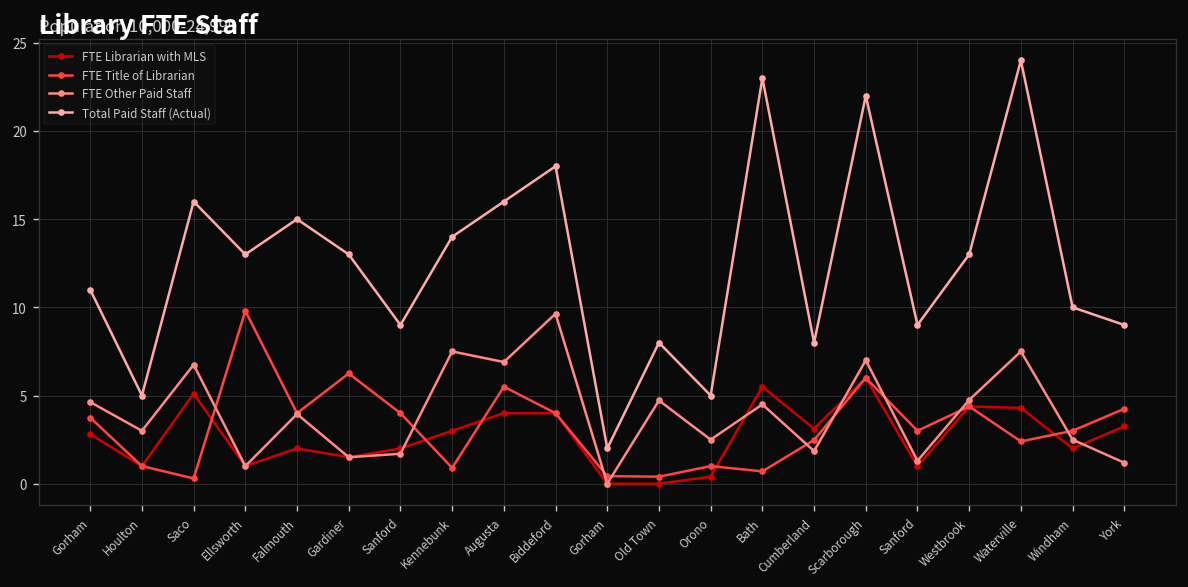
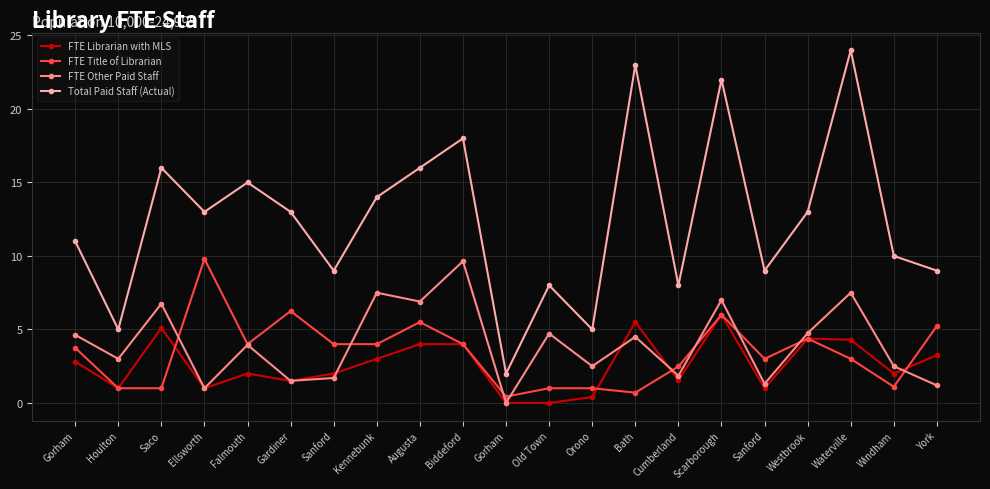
  {
    "FTE Librarian with MLS": {
      "Saco": 5.1,
      "Falmouth": 2.0,
      "Kennebunk": 3.0,
      "Augusta": 4.0,
      "Old Town": 0.0,
      "Orono": 0.4,
      "Bath": 5.5,
-     "Cumberland": 3.1,
+     "Cumberland": 1.6,
      "Waterville": 4.3,
      "Windham": 2.0,
      "York": 3.3
    },
    "FTE Title of Librarian": {
-     "Saco": 0.3,
+     "Saco": 1.0,
      "Ellsworth": 9.8,
      "Gardiner": 6.3,
-     "Kennebunk": 0.9,
+     "Kennebunk": 4.0,
      "Augusta": 5.5,
-     "Old Town": 0.4,
+     "Old Town": 1.0,
      "Orono": 1.0,
      "Bath": 0.7,
      "Cumberland": 2.5,
-     "Waterville": 2.4,
-     "Windham": 3.0,
-     "York": 4.3
+     "Waterville": 3.0,
+     "Windham": 1.1,
+     "York": 5.2
    }
  }
